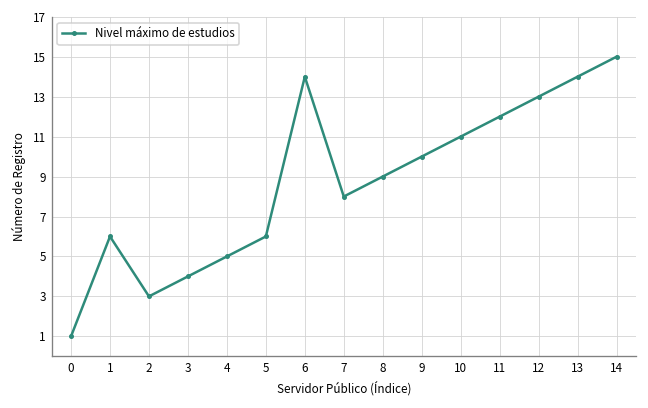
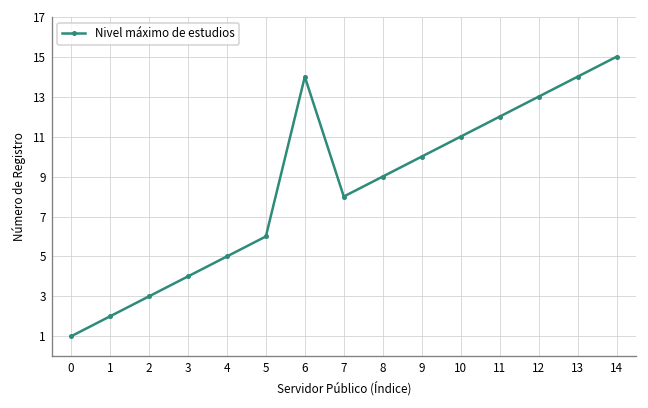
  {
    "0": 1,
-   "1": 6,
+   "1": 2,
    "2": 3,
    "3": 4,
    "4": 5,
    "5": 6,
    "6": 14,
    "7": 8,
    "8": 9,
    "9": 10,
    "10": 11,
    "11": 12,
    "12": 13,
    "13": 14,
    "14": 15
  }
